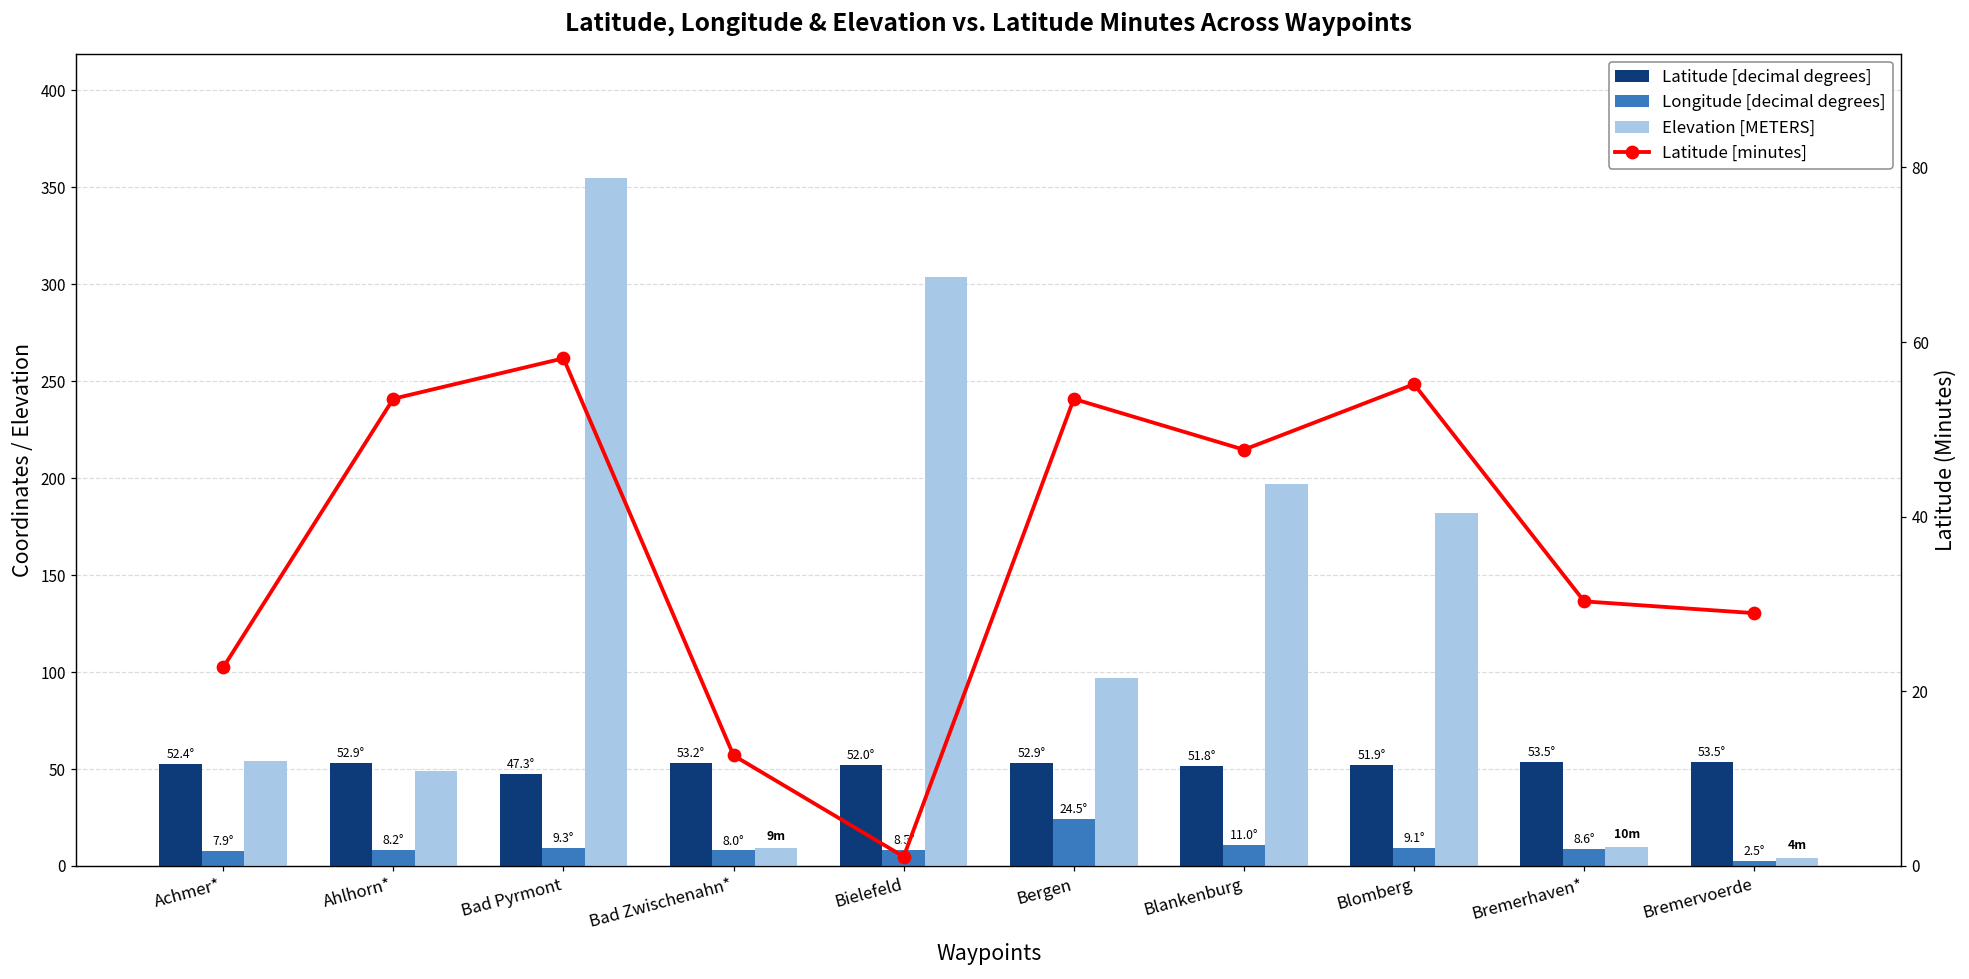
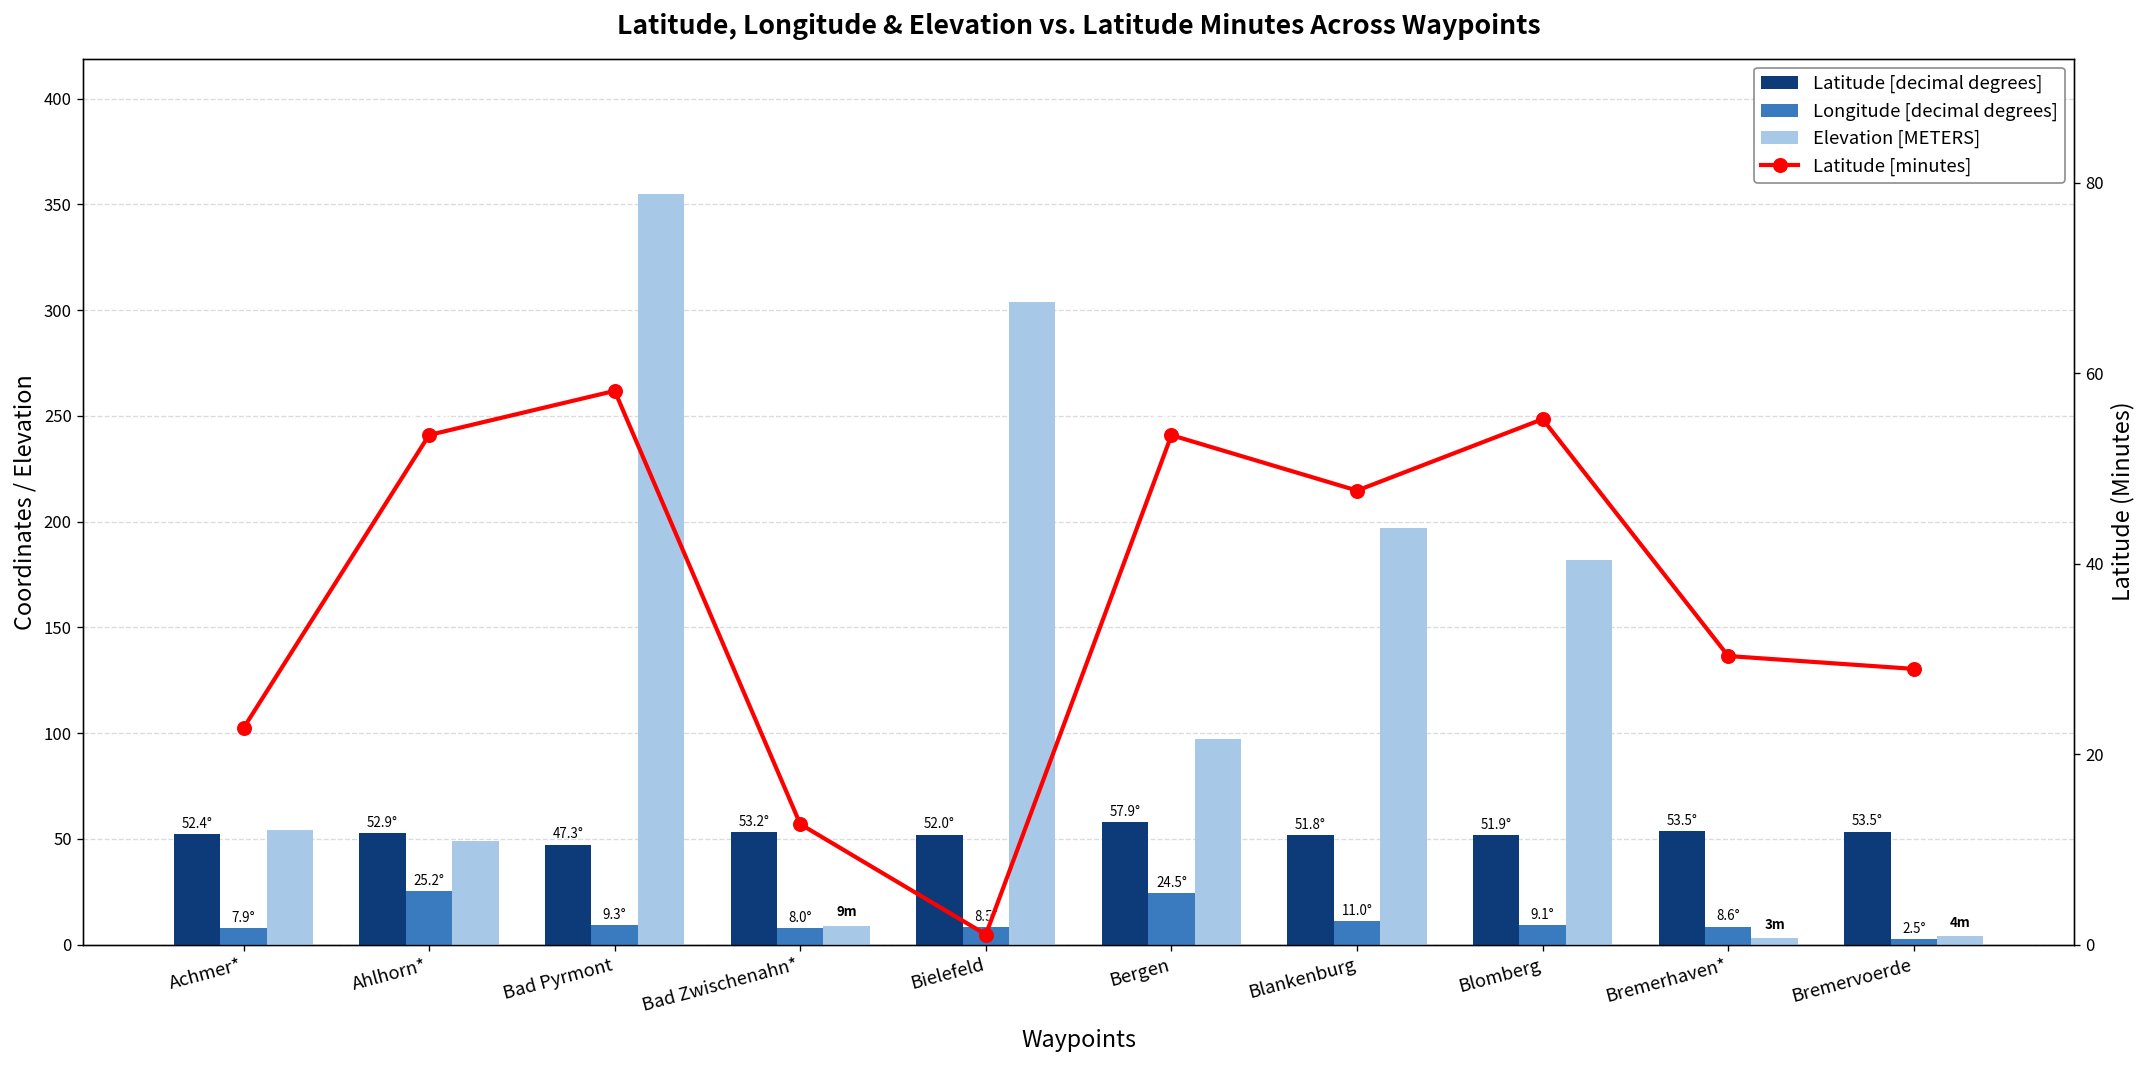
  {
    "Latitude [decimal degrees]": {
      "Achmer*": "52.4°",
      "Ahlhorn*": "52.9°",
      "Bad Pyrmont": "47.3°",
      "Bad Zwischenahn*": "53.2°",
      "Bielefeld": "52.0°",
-     "Bergen": "52.9°",
+     "Bergen": "57.9°",
      "Blankenburg": "51.8°",
      "Blomberg": "51.9°",
      "Bremerhaven*": "53.5°",
      "Bremervoerde": "53.5°"
    },
    "Longitude [decimal degrees]": {
      "Achmer*": "7.9°",
-     "Ahlhorn*": "8.2°",
+     "Ahlhorn*": "25.2°",
      "Bad Pyrmont": "9.3°",
      "Bad Zwischenahn*": "8.0°",
      "Bielefeld": "8.5°",
      "Bergen": "24.5°",
      "Blankenburg": "11.0°",
      "Blomberg": "9.1°",
      "Bremerhaven*": "8.6°",
      "Bremervoerde": "2.5°"
    },
    "Elevation [METERS]": {
      "Bad Zwischenahn*": "9m",
-     "Bremerhaven*": "10m",
+     "Bremerhaven*": "3m",
      "Bremervoerde": "4m"
    }
  }
